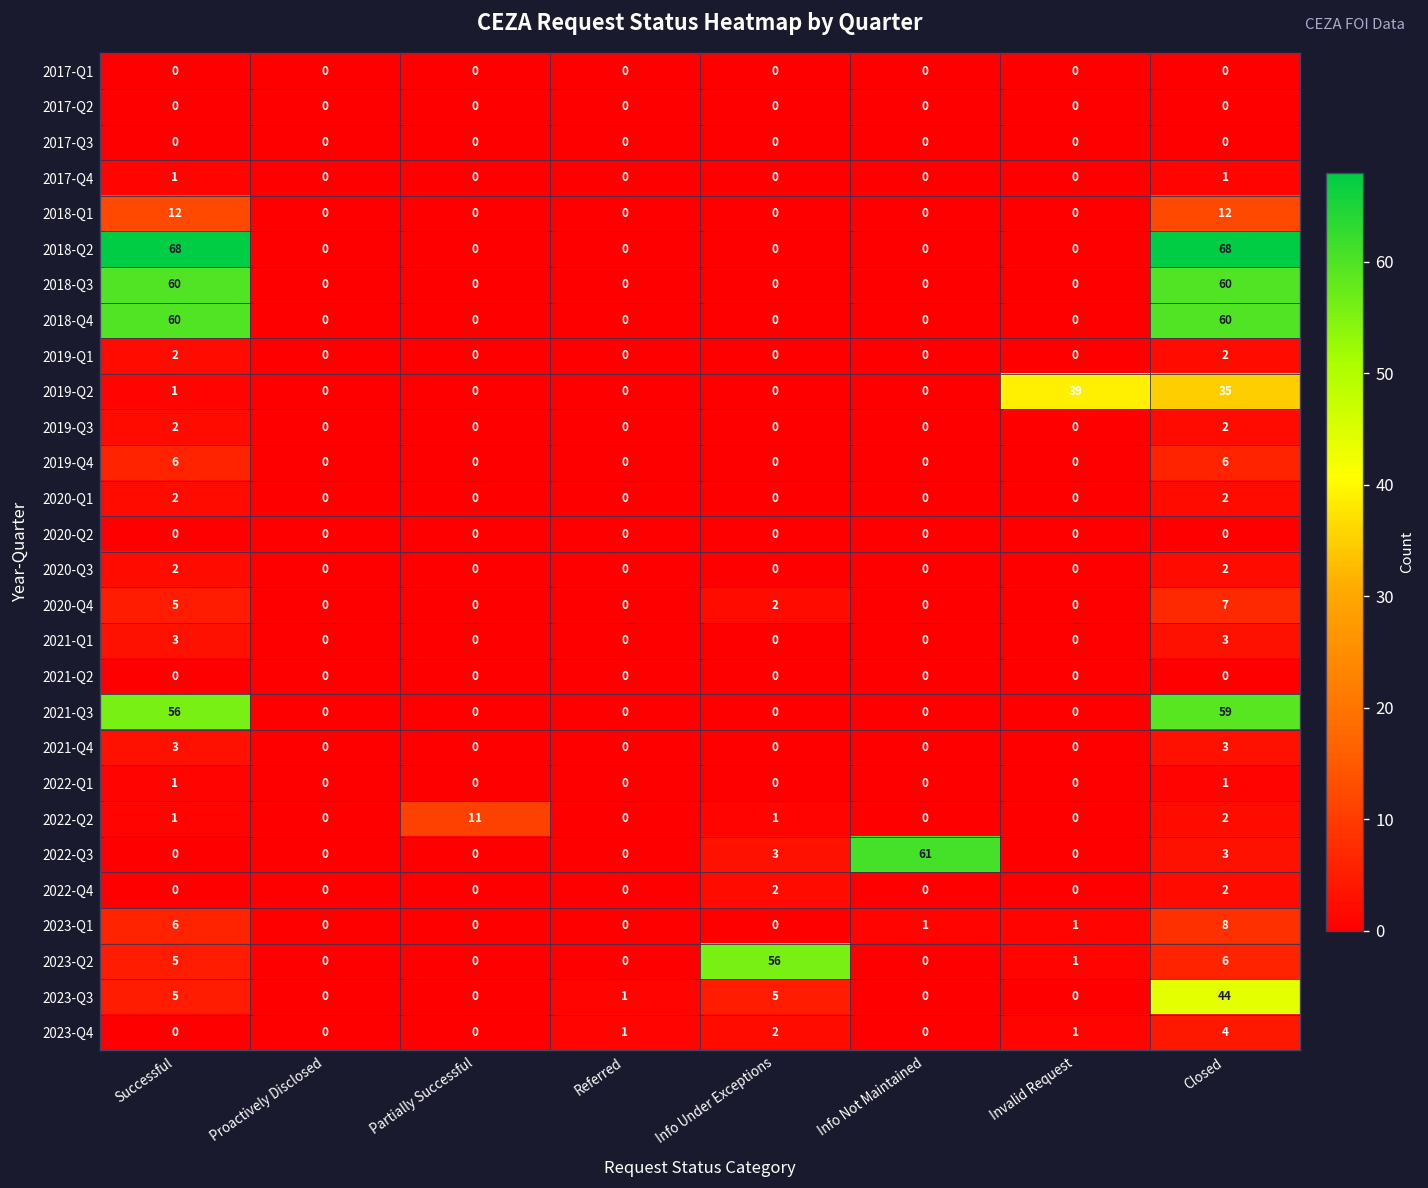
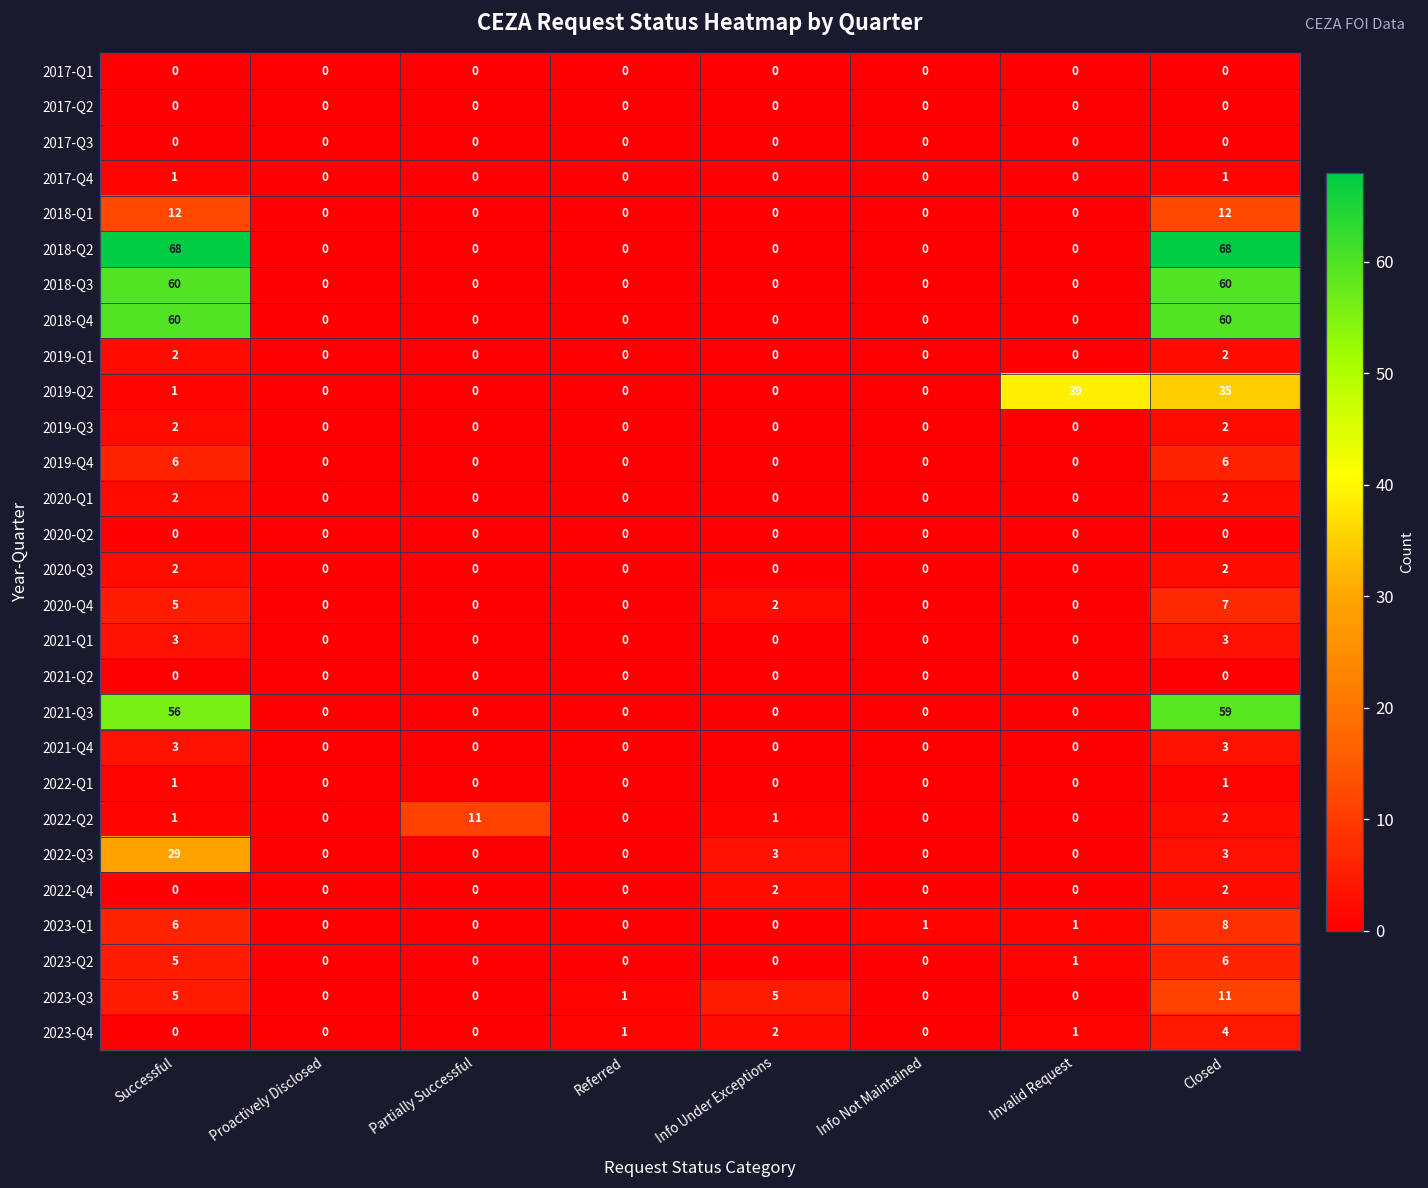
  {
    "2022-Q3": {
-     "Successful": 0,
+     "Successful": 29,
      "Proactively Disclosed": 0,
      "Partially Successful": 0,
      "Referred": 0,
      "Info Under Exceptions": 3,
-     "Info Not Maintained": 61,
+     "Info Not Maintained": 0,
      "Invalid Request": 0,
      "Closed": 3
    },
    "2023-Q2": {
      "Successful": 5,
      "Proactively Disclosed": 0,
      "Partially Successful": 0,
      "Referred": 0,
-     "Info Under Exceptions": 56,
+     "Info Under Exceptions": 0,
      "Info Not Maintained": 0,
      "Invalid Request": 1,
      "Closed": 6
    },
    "2023-Q3": {
      "Successful": 5,
      "Proactively Disclosed": 0,
      "Partially Successful": 0,
      "Referred": 1,
      "Info Under Exceptions": 5,
      "Info Not Maintained": 0,
      "Invalid Request": 0,
-     "Closed": 44
+     "Closed": 11
    }
  }
